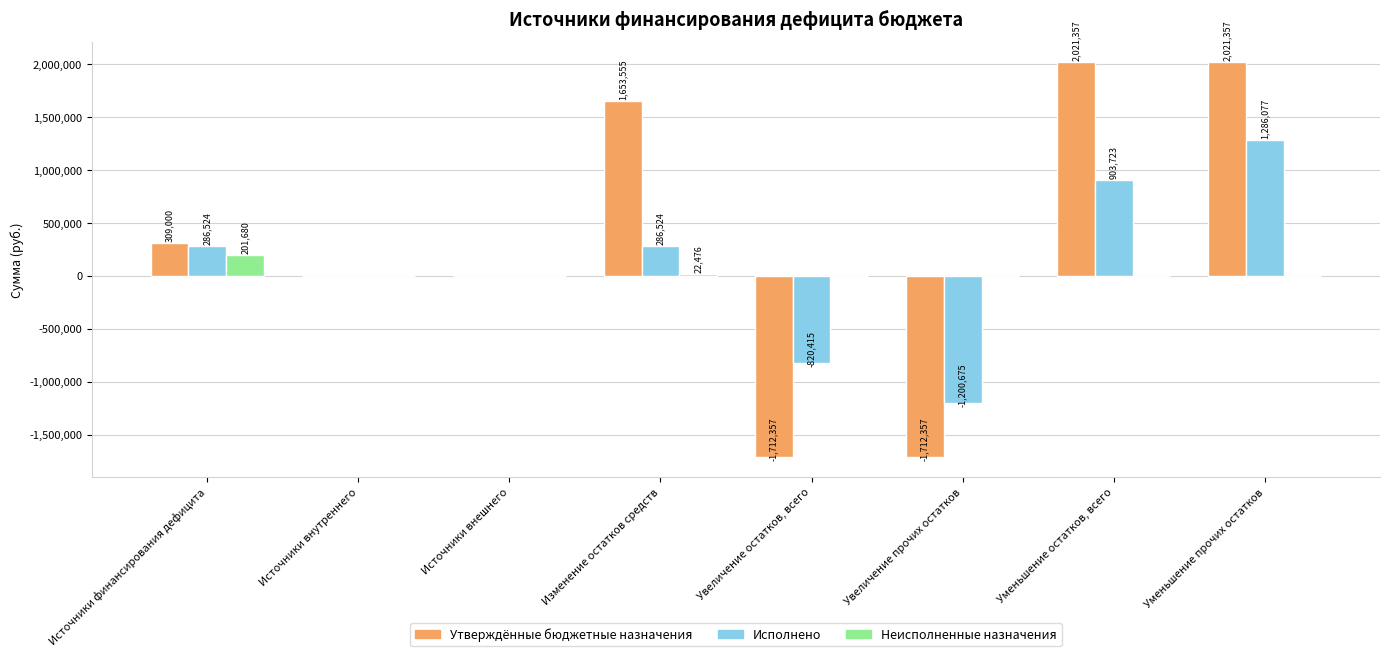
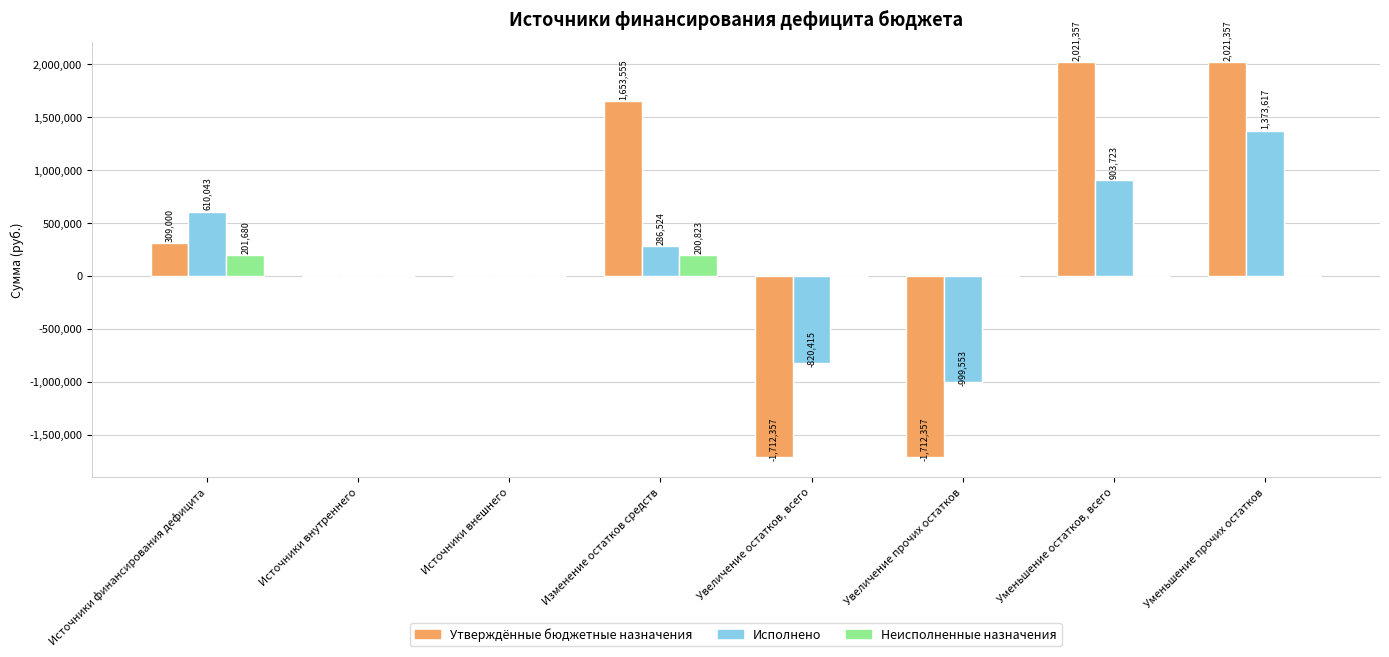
  {
    "Утверждённые бюджетные назначения": {
      "Источники финансирования дефицита": "309,000",
      "Изменение остатков средств": "1,653,555",
      "Увеличение остатков, всего": "-1,712,357",
      "Увеличение прочих остатков": "-1,712,357",
      "Уменьшение остатков, всего": "2,021,357",
      "Уменьшение прочих остатков": "2,021,357"
    },
    "Исполнено": {
-     "Источники финансирования дефицита": "286,524",
+     "Источники финансирования дефицита": "610,043",
      "Изменение остатков средств": "286,524",
      "Увеличение остатков, всего": "-820,415",
-     "Увеличение прочих остатков": "-1,200,675",
+     "Увеличение прочих остатков": "-999,553",
      "Уменьшение остатков, всего": "903,723",
-     "Уменьшение прочих остатков": "1,286,077"
+     "Уменьшение прочих остатков": "1,373,617"
    },
    "Неисполненные назначения": {
      "Источники финансирования дефицита": "201,680",
-     "Изменение остатков средств": "22,476"
+     "Изменение остатков средств": "200,823"
    }
  }
